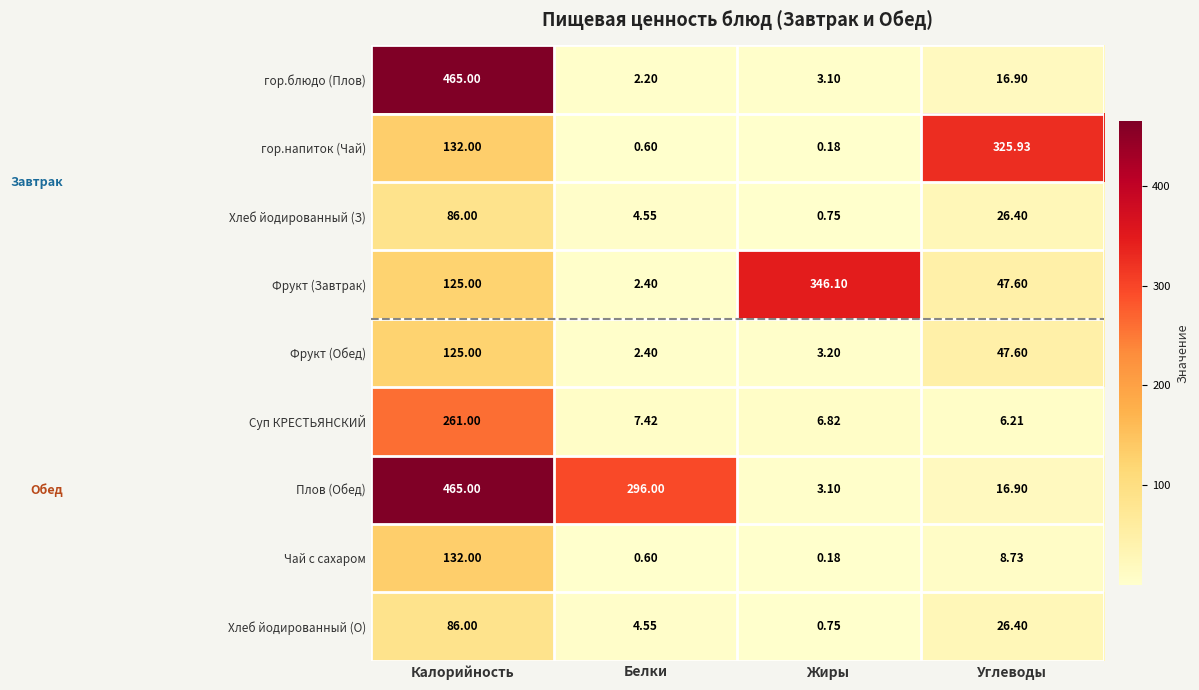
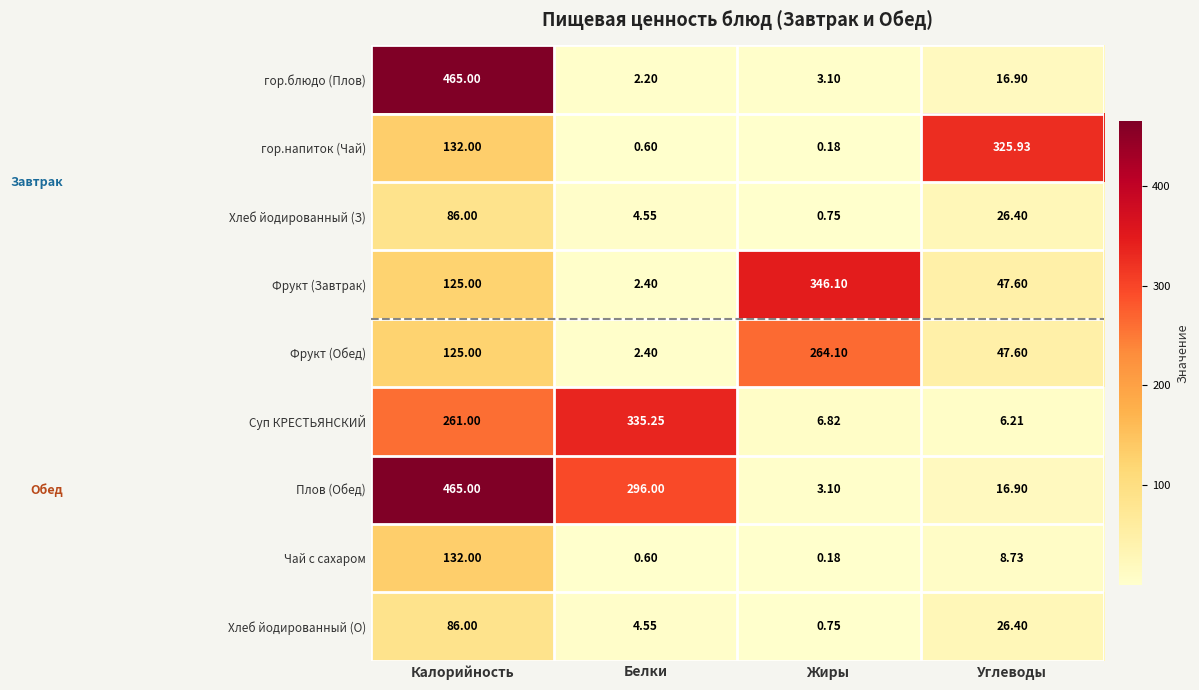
  {
    "гор.блюдо (Плов)": {
      "Калорийность": 465.00,
      "Белки": 2.20,
      "Жиры": 3.10,
      "Углеводы": 16.90
    },
    "гор.напиток (Чай)": {
      "Калорийность": 132.00,
      "Белки": 0.60,
      "Жиры": 0.18,
      "Углеводы": 325.93
    },
    "Хлеб йодированный (З)": {
      "Калорийность": 86.00,
      "Белки": 4.55,
      "Жиры": 0.75,
      "Углеводы": 26.40
    },
    "Фрукт (Завтрак)": {
      "Калорийность": 125.00,
      "Белки": 2.40,
      "Жиры": 346.10,
      "Углеводы": 47.60
    },
    "Фрукт (Обед)": {
      "Калорийность": 125.00,
      "Белки": 2.40,
-     "Жиры": 3.20,
+     "Жиры": 264.10,
      "Углеводы": 47.60
    },
    "Суп КРЕСТЬЯНСКИЙ": {
      "Калорийность": 261.00,
-     "Белки": 7.42,
+     "Белки": 335.25,
      "Жиры": 6.82,
      "Углеводы": 6.21
    },
    "Плов (Обед)": {
      "Калорийность": 465.00,
      "Белки": 296.00,
      "Жиры": 3.10,
      "Углеводы": 16.90
    },
    "Чай с сахаром": {
      "Калорийность": 132.00,
      "Белки": 0.60,
      "Жиры": 0.18,
      "Углеводы": 8.73
    },
    "Хлеб йодированный (О)": {
      "Калорийность": 86.00,
      "Белки": 4.55,
      "Жиры": 0.75,
      "Углеводы": 26.40
    }
  }
